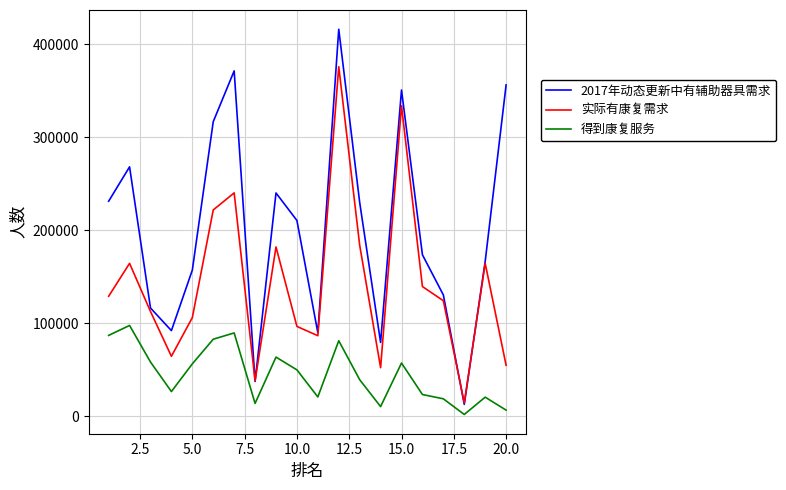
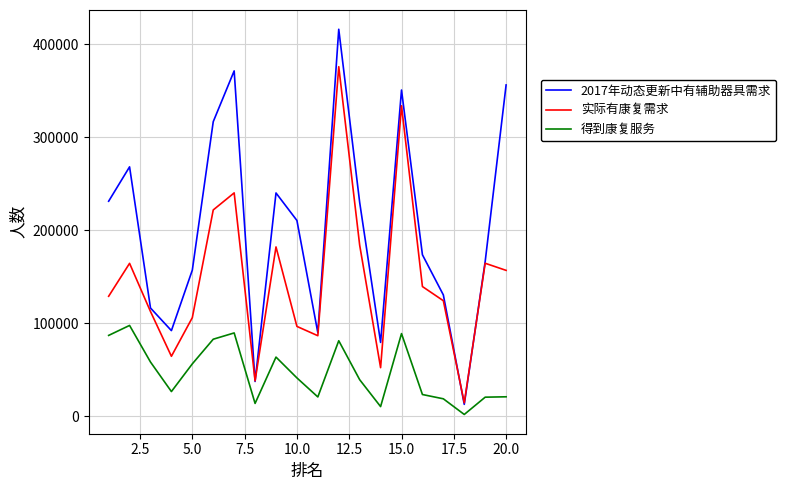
  {
    "2017年动态更新中有辅助器具需求": {
      "5.0": 160000,
      "10.0": 210000,
      "15.0": 350000,
      "20.0": 360000
    },
    "实际有康复需求": {
      "5.0": 110000,
      "10.0": 100000,
      "15.0": 330000,
-     "20.0": 60000
+     "20.0": 160000
    },
    "得到康复服务": {
      "5.0": 60000,
-     "10.0": 50000,
-     "15.0": 60000,
-     "20.0": 10000
+     "10.0": 40000,
+     "15.0": 90000,
+     "20.0": 20000
    }
  }
